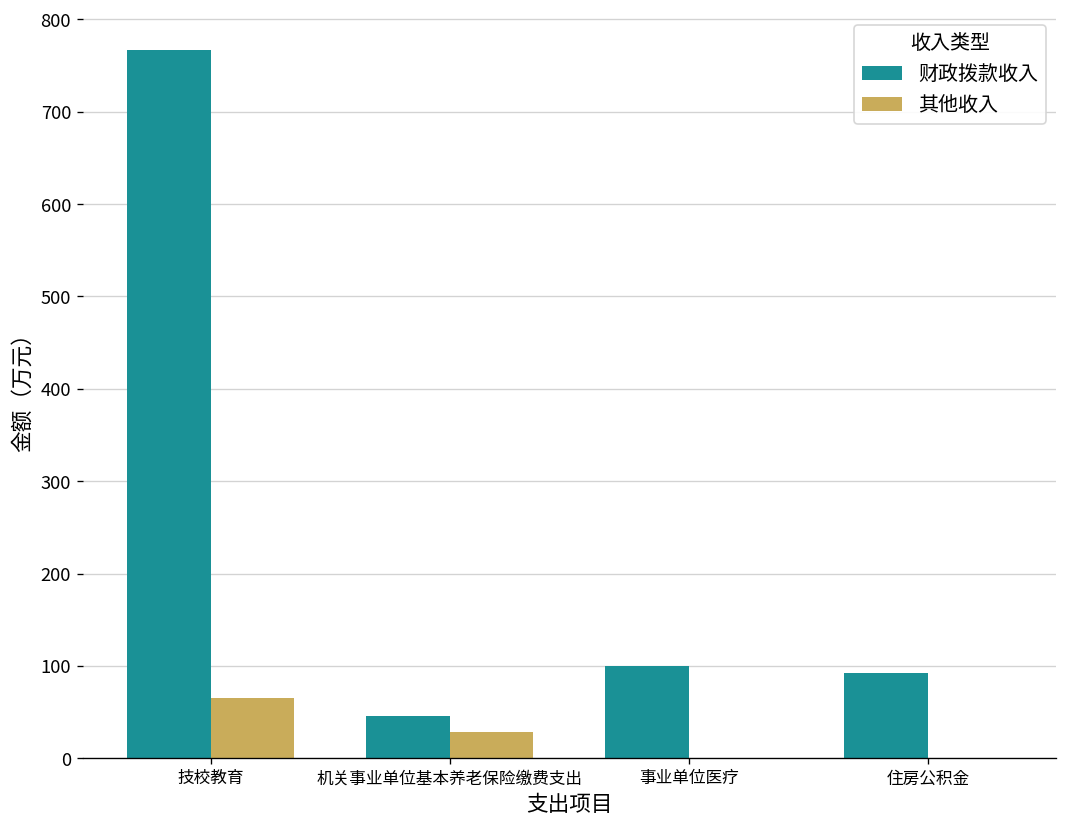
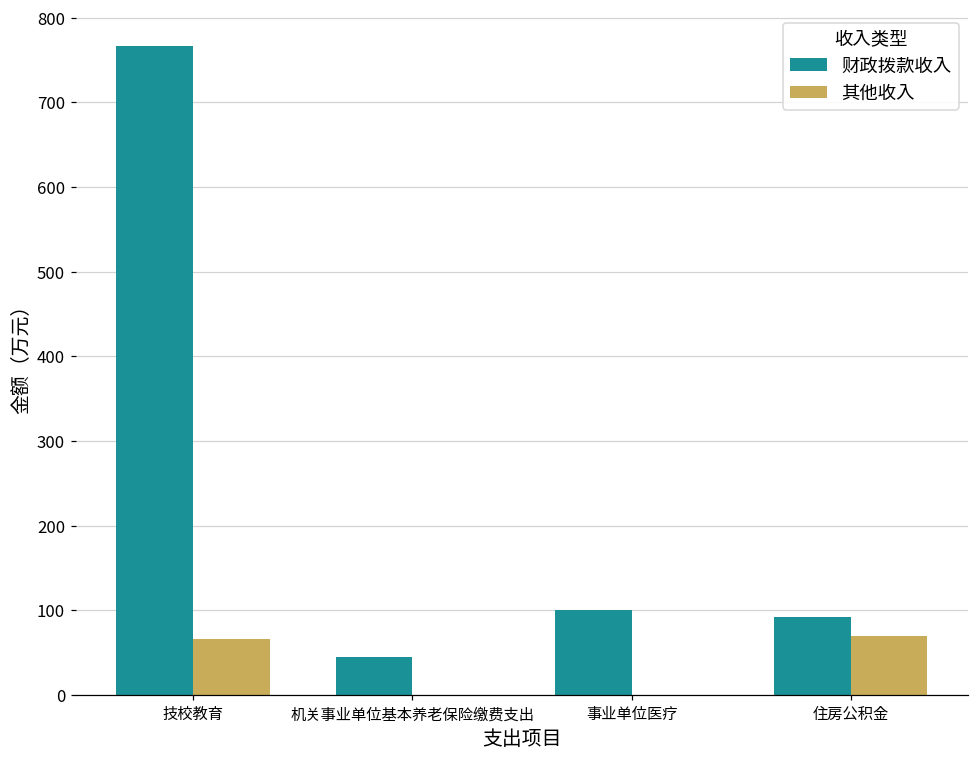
  {
    "财政拨款收入": {
      "技校教育": 770,
      "机关事业单位基本养老保险缴费支出": 50,
      "事业单位医疗": 100,
      "住房公积金": 90
    },
    "其他收入": {
      "技校教育": 70,
-     "机关事业单位基本养老保险缴费支出": 30,
+     "机关事业单位基本养老保险缴费支出": 0,
      "事业单位医疗": 0,
-     "住房公积金": 0
+     "住房公积金": 70
    }
  }
